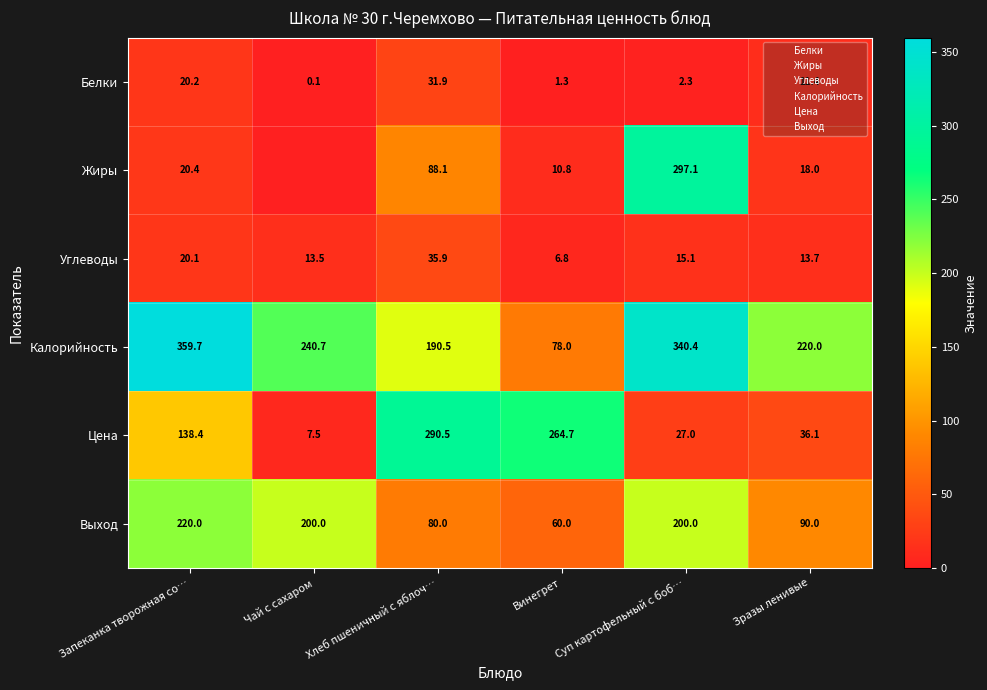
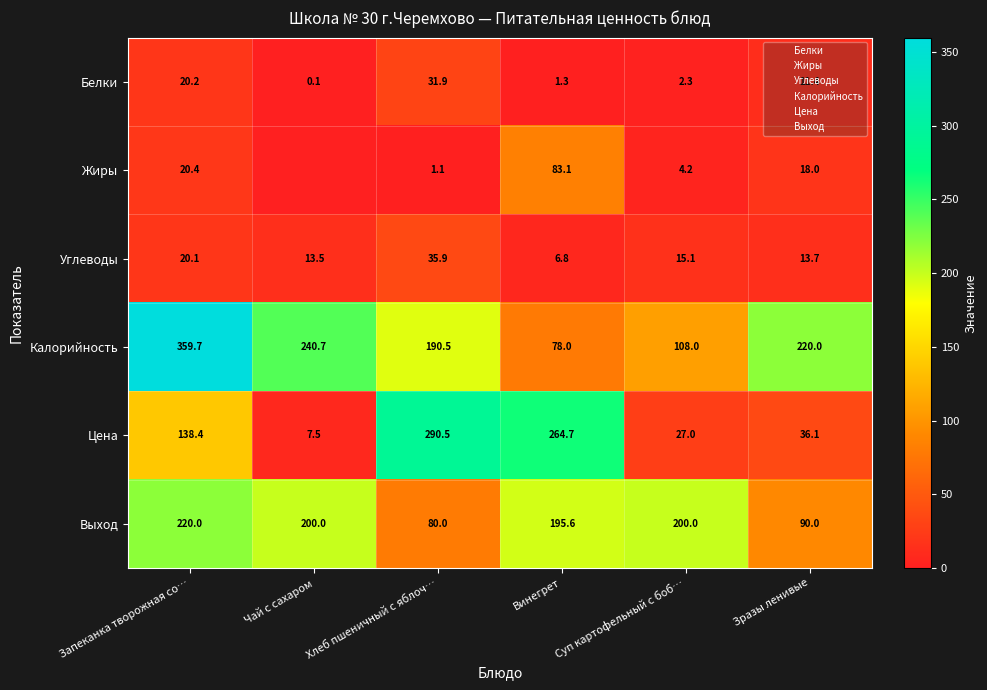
  {
    "Белки": {
      "Запеканка творожная со…": 20.2,
      "Чай с сахаром": 0.1,
      "Хлеб пшеничный с яблоч…": 31.9,
      "Винегрет": 1.3,
      "Суп картофельный с боб…": 2.3
    },
    "Жиры": {
      "Запеканка творожная со…": 20.4,
-     "Хлеб пшеничный с яблоч…": 88.1,
-     "Винегрет": 10.8,
-     "Суп картофельный с боб…": 297.1,
+     "Хлеб пшеничный с яблоч…": 1.1,
+     "Винегрет": 83.1,
+     "Суп картофельный с боб…": 4.2,
      "Зразы ленивые": 18.0
    },
    "Углеводы": {
      "Запеканка творожная со…": 20.1,
      "Чай с сахаром": 13.5,
      "Хлеб пшеничный с яблоч…": 35.9,
      "Винегрет": 6.8,
      "Суп картофельный с боб…": 15.1,
      "Зразы ленивые": 13.7
    },
    "Калорийность": {
      "Запеканка творожная со…": 359.7,
      "Чай с сахаром": 240.7,
      "Хлеб пшеничный с яблоч…": 190.5,
      "Винегрет": 78.0,
-     "Суп картофельный с боб…": 340.4,
+     "Суп картофельный с боб…": 108.0,
      "Зразы ленивые": 220.0
    },
    "Цена": {
      "Запеканка творожная со…": 138.4,
      "Чай с сахаром": 7.5,
      "Хлеб пшеничный с яблоч…": 290.5,
      "Винегрет": 264.7,
      "Суп картофельный с боб…": 27.0,
      "Зразы ленивые": 36.1
    },
    "Выход": {
      "Запеканка творожная со…": 220.0,
      "Чай с сахаром": 200.0,
      "Хлеб пшеничный с яблоч…": 80.0,
-     "Винегрет": 60.0,
+     "Винегрет": 195.6,
      "Суп картофельный с боб…": 200.0,
      "Зразы ленивые": 90.0
    }
  }
